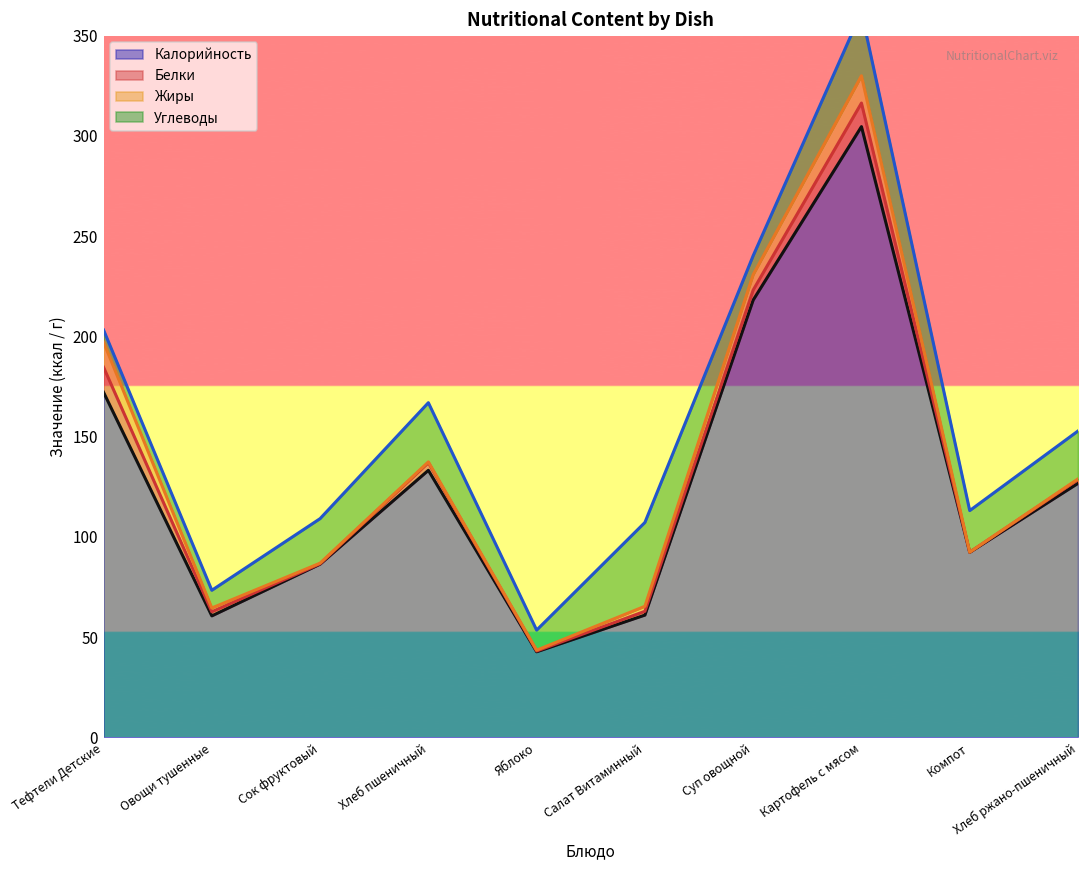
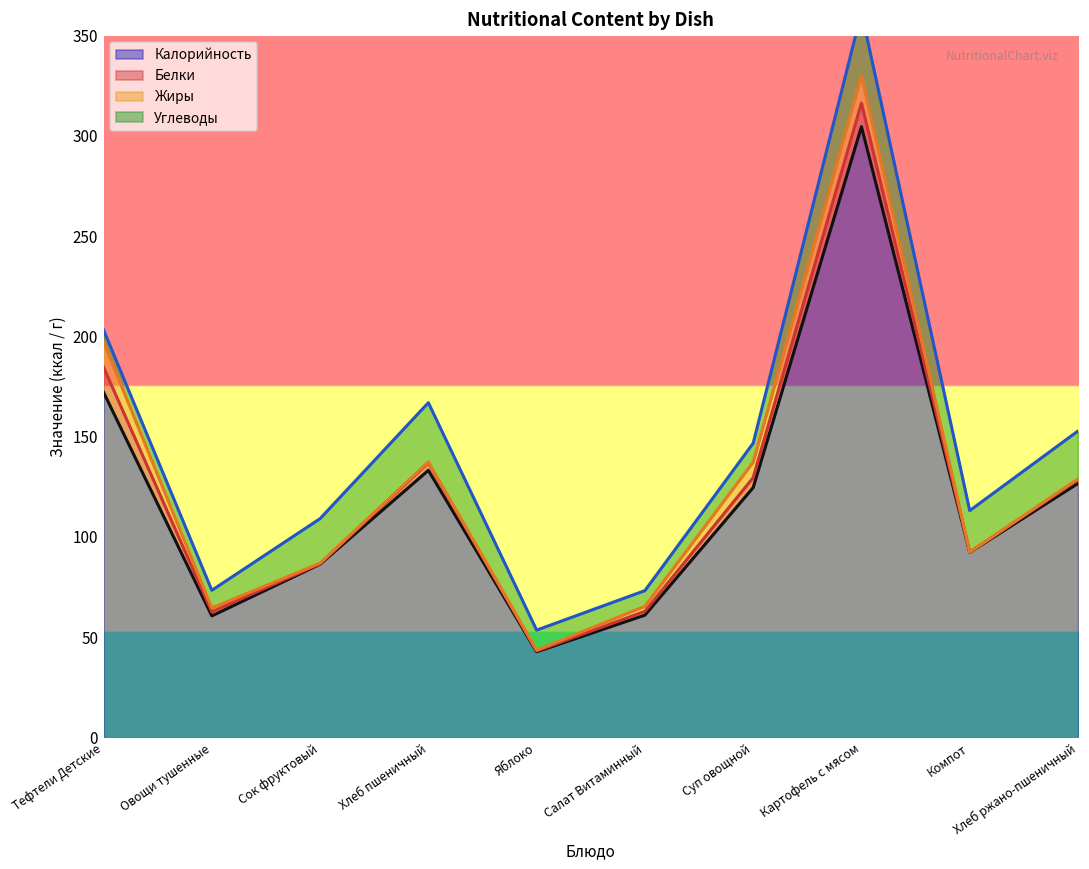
  {
    "Калорийность": {
      "Тефтели Детские": 172,
      "Овощи тушенные": 61,
      "Хлеб пшеничный": 133,
      "Салат Витаминный": 61,
-     "Суп овощной": 218,
+     "Суп овощной": 125,
      "Картофель с мясом": 305,
      "Хлеб ржано-пшеничный": 127
    },
    "Белки": {
      "Тефтели Детские": 13,
      "Овощи тушенные": 2,
      "Салат Витаминный": 2,
      "Суп овощной": 5,
      "Картофель с мясом": 12
    },
    "Жиры": {
      "Тефтели Детские": 13,
      "Овощи тушенные": 2,
      "Салат Витаминный": 3,
      "Суп овощной": 8,
      "Картофель с мясом": 14
    },
    "Углеводы": {
      "Тефтели Детские": 6,
      "Овощи тушенные": 9,
      "Сок фруктовый": 22,
      "Хлеб пшеничный": 30,
      "Яблоко": 10,
-     "Салат Витаминный": 42,
+     "Салат Витаминный": 8,
      "Суп овощной": 9,
      "Компот": 21,
      "Хлеб ржано-пшеничный": 24
    }
  }
